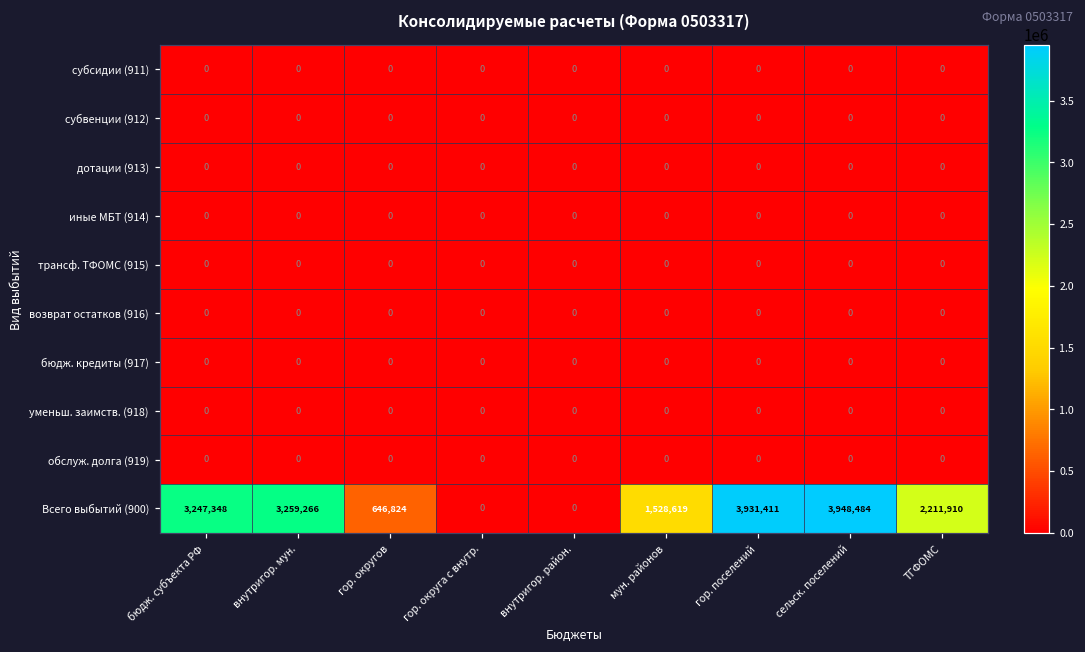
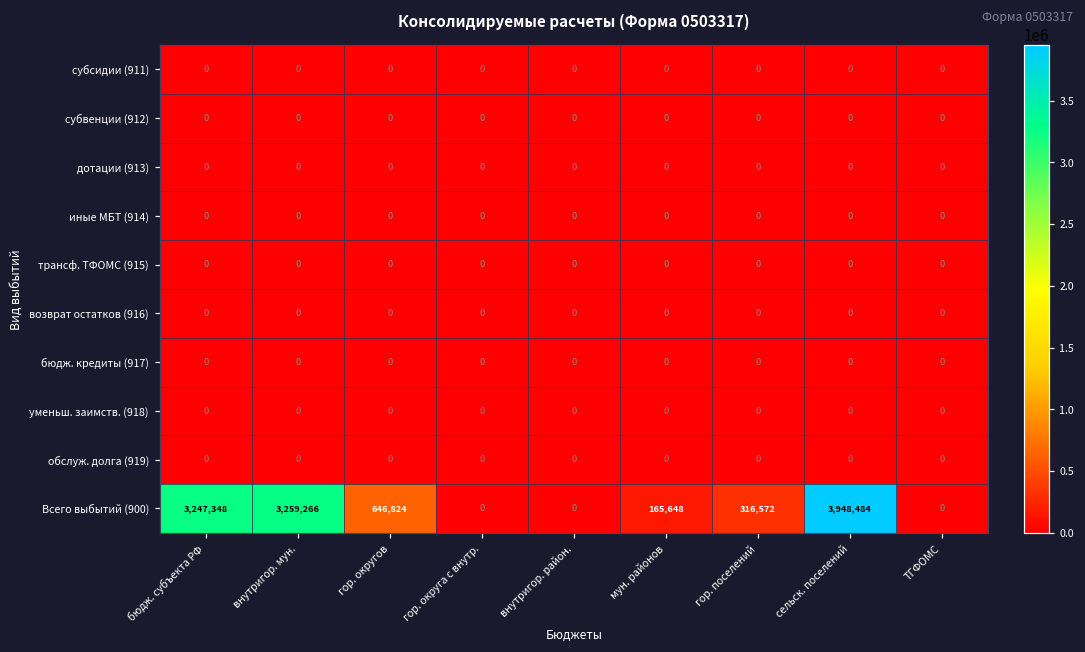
  {
    "субсидии (911)": {
      "бюдж. субъекта РФ": "0",
      "внутригор. мун.": "0",
      "гор. округов": "0",
      "гор. округа с внутр.": "0",
      "внутригор. район.": "0",
      "мун. районов": "0",
      "гор. поселений": "0",
      "сельск. поселений": "0",
      "ТГФОМС": "0"
    },
    "субвенции (912)": {
      "бюдж. субъекта РФ": "0",
      "внутригор. мун.": "0",
      "гор. округов": "0",
      "гор. округа с внутр.": "0",
      "внутригор. район.": "0",
      "мун. районов": "0",
      "гор. поселений": "0",
      "сельск. поселений": "0",
      "ТГФОМС": "0"
    },
    "дотации (913)": {
      "бюдж. субъекта РФ": "0",
      "внутригор. мун.": "0",
      "гор. округов": "0",
      "гор. округа с внутр.": "0",
      "внутригор. район.": "0",
      "мун. районов": "0",
      "гор. поселений": "0",
      "сельск. поселений": "0",
      "ТГФОМС": "0"
    },
    "иные МБТ (914)": {
      "бюдж. субъекта РФ": "0",
      "внутригор. мун.": "0",
      "гор. округов": "0",
      "гор. округа с внутр.": "0",
      "внутригор. район.": "0",
      "мун. районов": "0",
      "гор. поселений": "0",
      "сельск. поселений": "0",
      "ТГФОМС": "0"
    },
    "трансф. ТФОМС (915)": {
      "бюдж. субъекта РФ": "0",
      "внутригор. мун.": "0",
      "гор. округов": "0",
      "гор. округа с внутр.": "0",
      "внутригор. район.": "0",
      "мун. районов": "0",
      "гор. поселений": "0",
      "сельск. поселений": "0",
      "ТГФОМС": "0"
    },
    "возврат остатков (916)": {
      "бюдж. субъекта РФ": "0",
      "внутригор. мун.": "0",
      "гор. округов": "0",
      "гор. округа с внутр.": "0",
      "внутригор. район.": "0",
      "мун. районов": "0",
      "гор. поселений": "0",
      "сельск. поселений": "0",
      "ТГФОМС": "0"
    },
    "бюдж. кредиты (917)": {
      "бюдж. субъекта РФ": "0",
      "внутригор. мун.": "0",
      "гор. округов": "0",
      "гор. округа с внутр.": "0",
      "внутригор. район.": "0",
      "мун. районов": "0",
      "гор. поселений": "0",
      "сельск. поселений": "0",
      "ТГФОМС": "0"
    },
    "уменьш. заимств. (918)": {
      "бюдж. субъекта РФ": "0",
      "внутригор. мун.": "0",
      "гор. округов": "0",
      "гор. округа с внутр.": "0",
      "внутригор. район.": "0",
      "мун. районов": "0",
      "гор. поселений": "0",
      "сельск. поселений": "0",
      "ТГФОМС": "0"
    },
    "обслуж. долга (919)": {
      "бюдж. субъекта РФ": "0",
      "внутригор. мун.": "0",
      "гор. округов": "0",
      "гор. округа с внутр.": "0",
      "внутригор. район.": "0",
      "мун. районов": "0",
      "гор. поселений": "0",
      "сельск. поселений": "0",
      "ТГФОМС": "0"
    },
    "Всего выбытий (900)": {
      "бюдж. субъекта РФ": "3,247,348",
      "внутригор. мун.": "3,259,266",
      "гор. округов": "646,824",
      "гор. округа с внутр.": "0",
      "внутригор. район.": "0",
-     "мун. районов": "1,528,619",
-     "гор. поселений": "3,931,411",
+     "мун. районов": "165,648",
+     "гор. поселений": "316,572",
      "сельск. поселений": "3,948,484",
-     "ТГФОМС": "2,211,910"
+     "ТГФОМС": "0"
    }
  }
